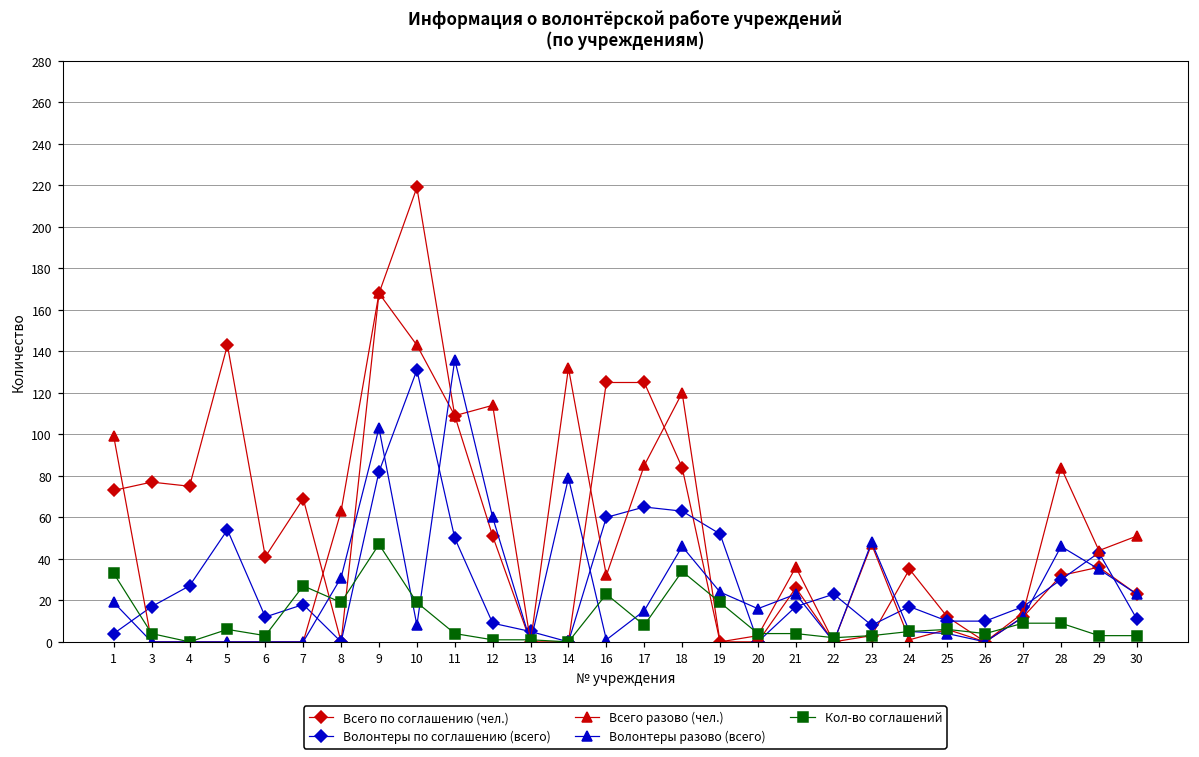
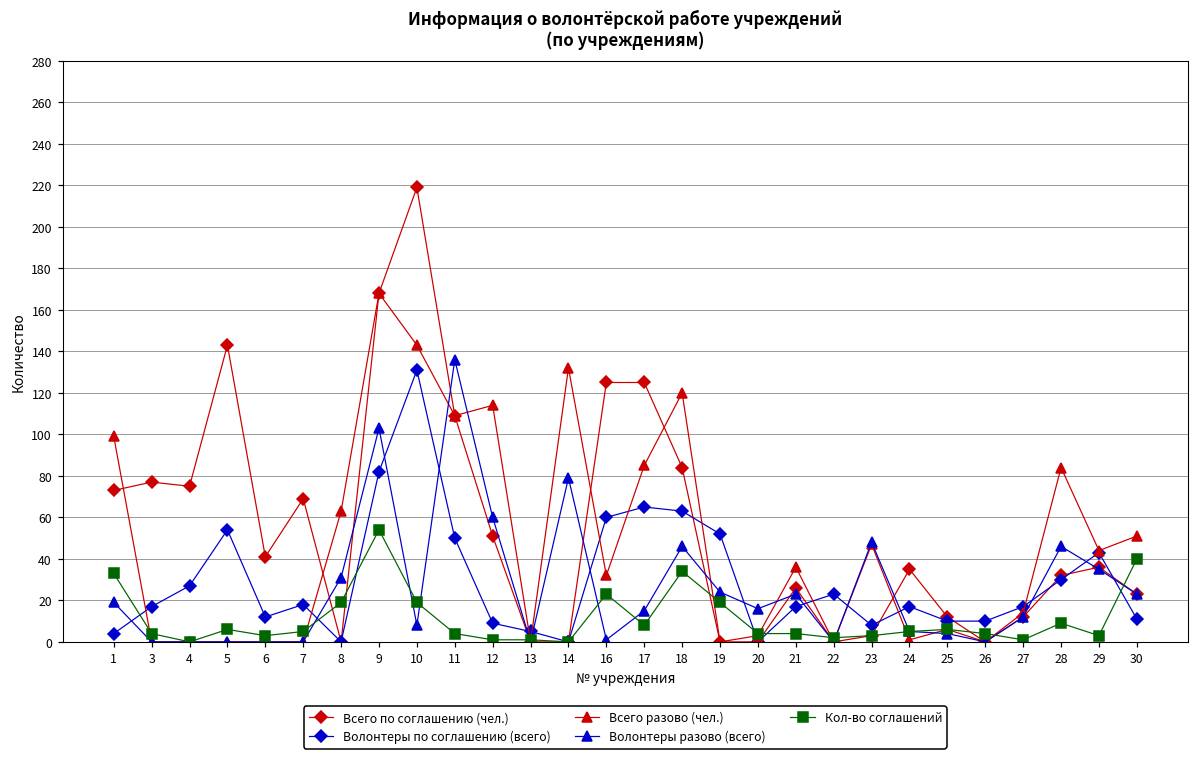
  {
    "Кол-во соглашений": {
      "1": 33,
      "3": 4,
      "5": 6,
      "6": 3,
-     "7": 27,
+     "7": 5,
      "8": 19,
-     "9": 47,
+     "9": 54,
      "10": 19,
      "11": 4,
      "12": 1,
      "16": 23,
      "17": 8,
      "18": 34,
      "19": 19,
      "21": 4,
      "22": 2,
      "26": 4,
-     "27": 9,
+     "27": 1,
      "28": 9,
      "29": 3,
-     "30": 3
+     "30": 40
    }
  }
